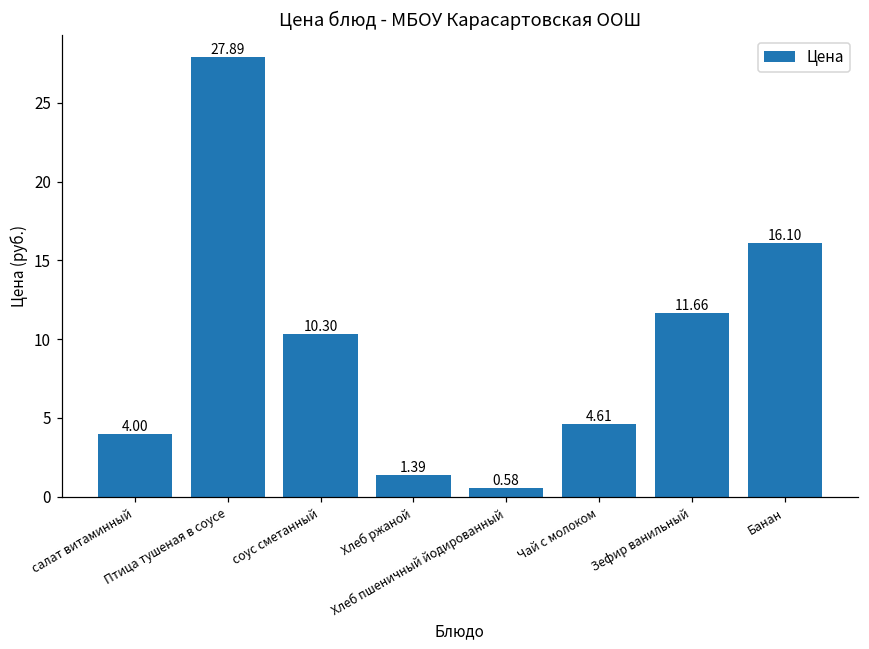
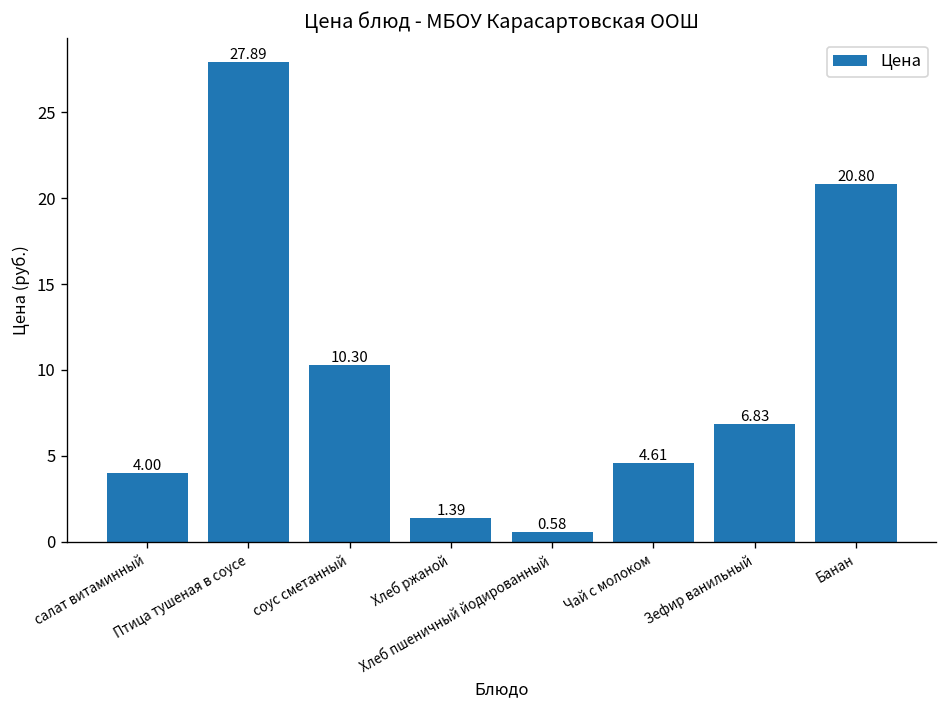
  {
    "салат витаминный": 4.00,
    "Птица тушеная в соусе": 27.89,
    "соус сметанный": 10.30,
    "Хлеб ржаной": 1.39,
    "Хлеб пшеничный йодированный": 0.58,
    "Чай с молоком": 4.61,
-   "Зефир ванильный": 11.66,
-   "Банан": 16.10
+   "Зефир ванильный": 6.83,
+   "Банан": 20.80
  }
